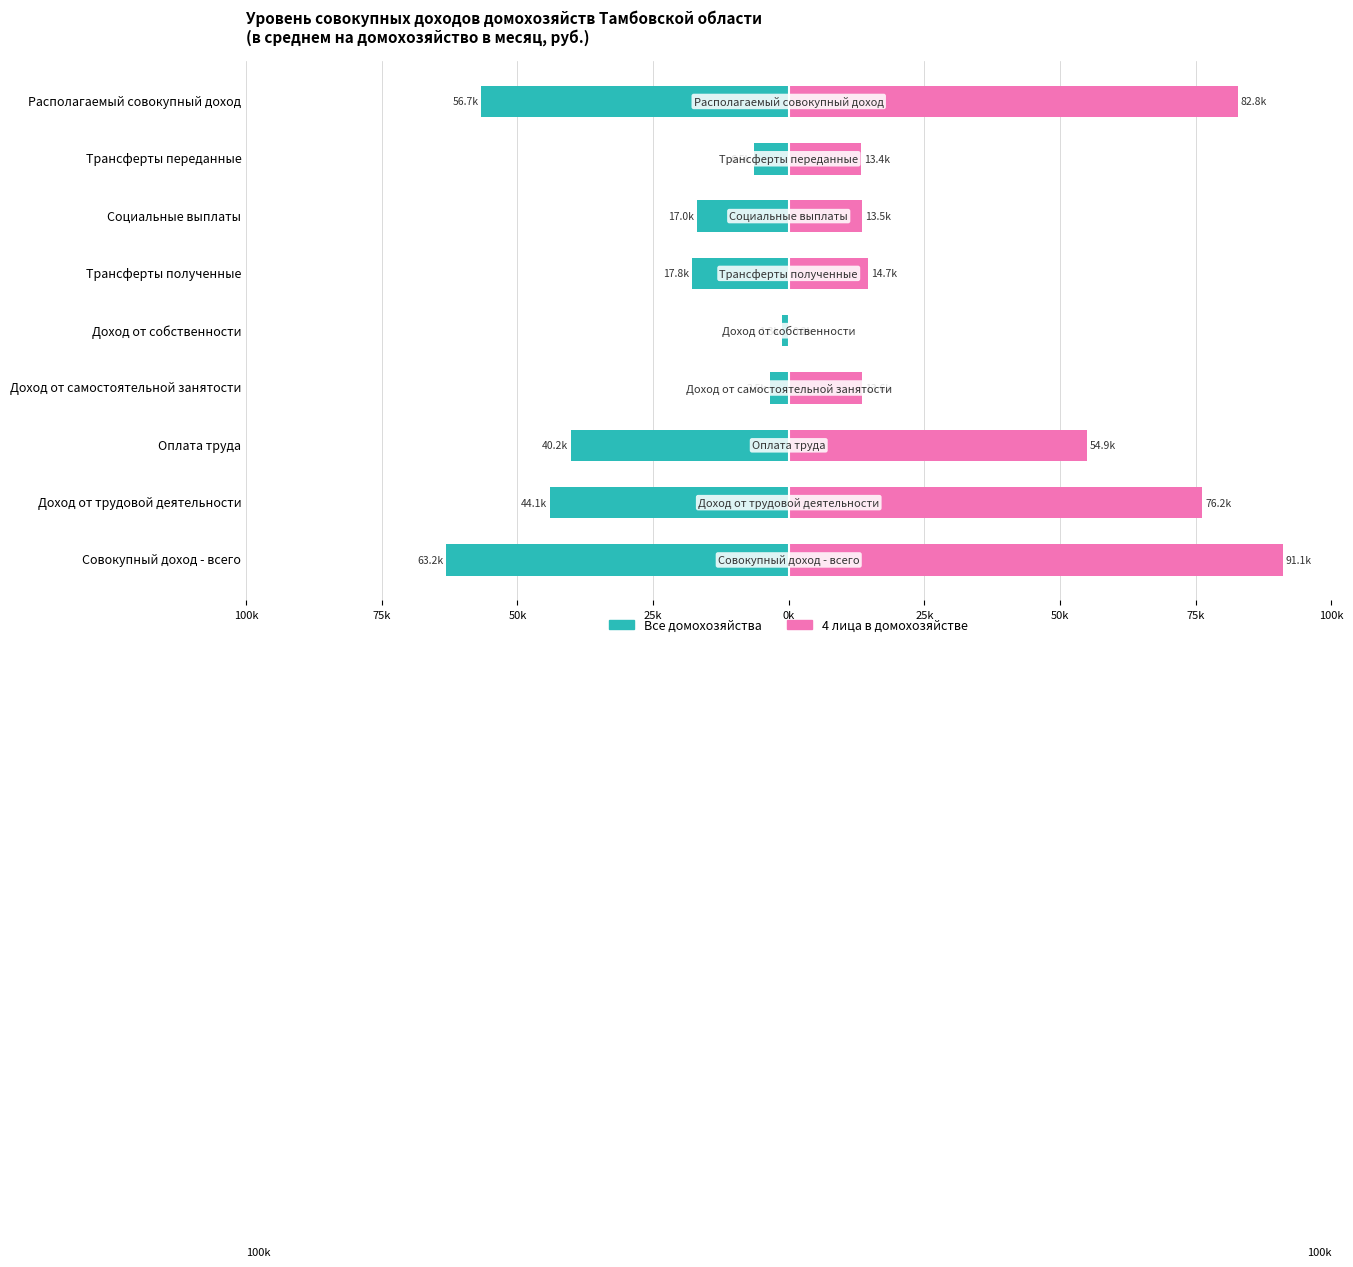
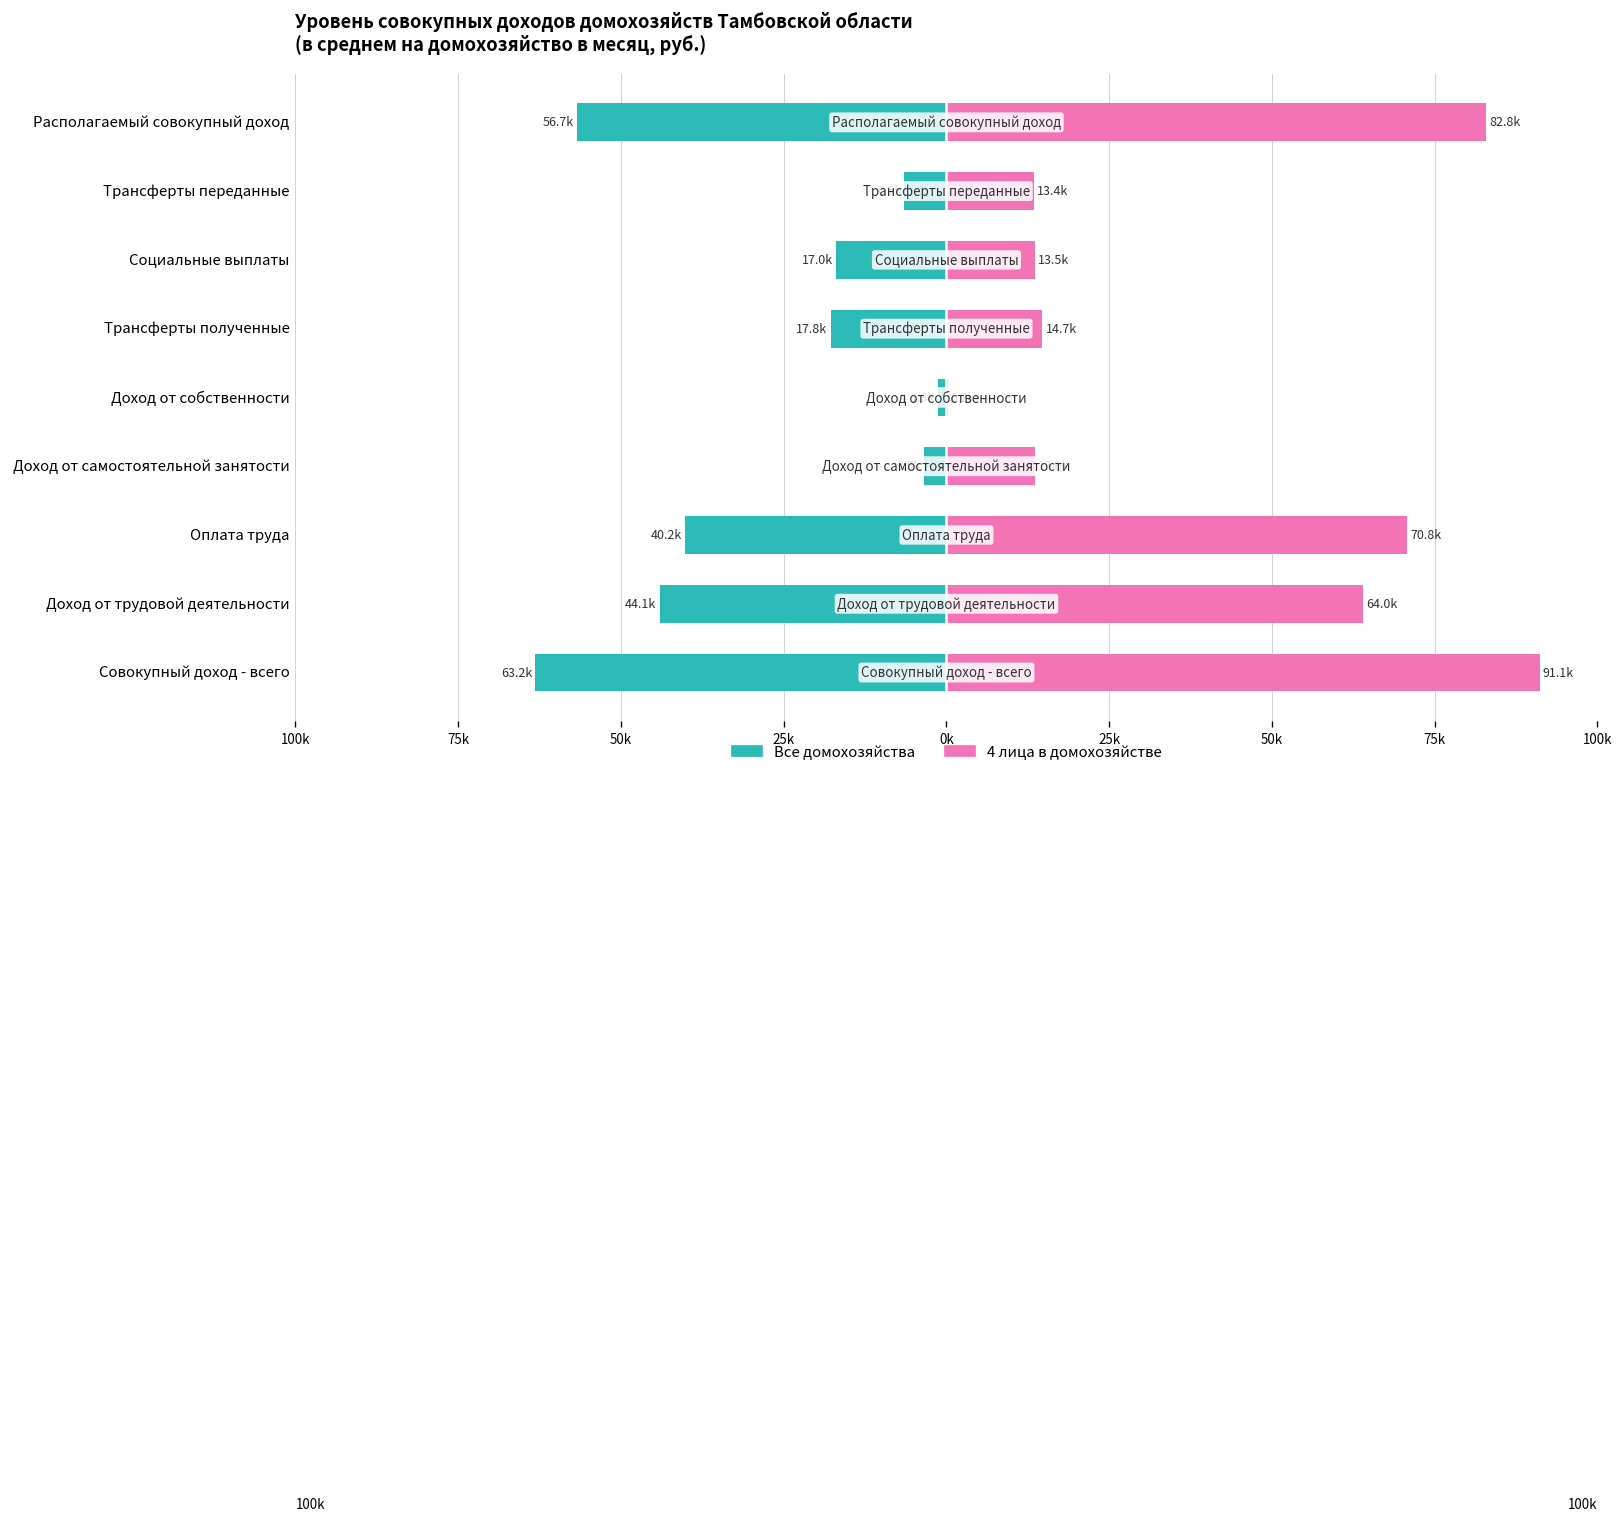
  {
    "4 лица в домохозяйстве": {
      "Располагаемый совокупный доход": "82.8k",
      "Трансферты переданные": "13.4k",
      "Социальные выплаты": "13.5k",
      "Трансферты полученные": "14.7k",
-     "Оплата труда": "54.9k",
-     "Доход от трудовой деятельности": "76.2k",
+     "Оплата труда": "70.8k",
+     "Доход от трудовой деятельности": "64.0k",
      "Совокупный доход - всего": "91.1k"
    }
  }
